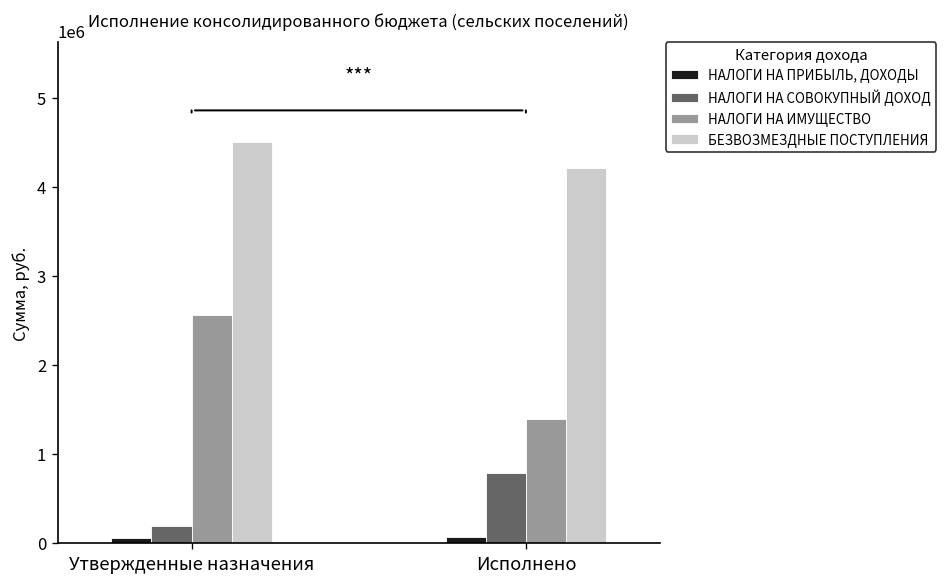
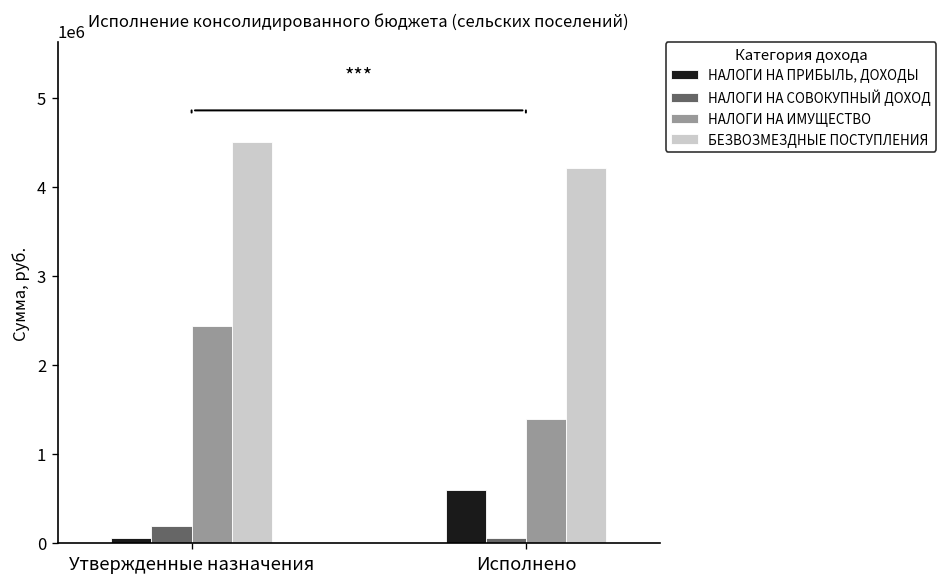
  {
    "НАЛОГИ НА ПРИБЫЛЬ, ДОХОДЫ": {
      "Утвержденные назначения": 100000,
-     "Исполнено": 100000
+     "Исполнено": 600000
    },
    "НАЛОГИ НА СОВОКУПНЫЙ ДОХОД": {
      "Утвержденные назначения": 200000,
-     "Исполнено": 800000
+     "Исполнено": 100000
    },
    "НАЛОГИ НА ИМУЩЕСТВО": {
-     "Утвержденные назначения": 2600000,
+     "Утвержденные назначения": 2400000,
      "Исполнено": 1400000
    },
    "БЕЗВОЗМЕЗДНЫЕ ПОСТУПЛЕНИЯ": {
      "Утвержденные назначения": 4500000,
      "Исполнено": 4200000
    }
  }
